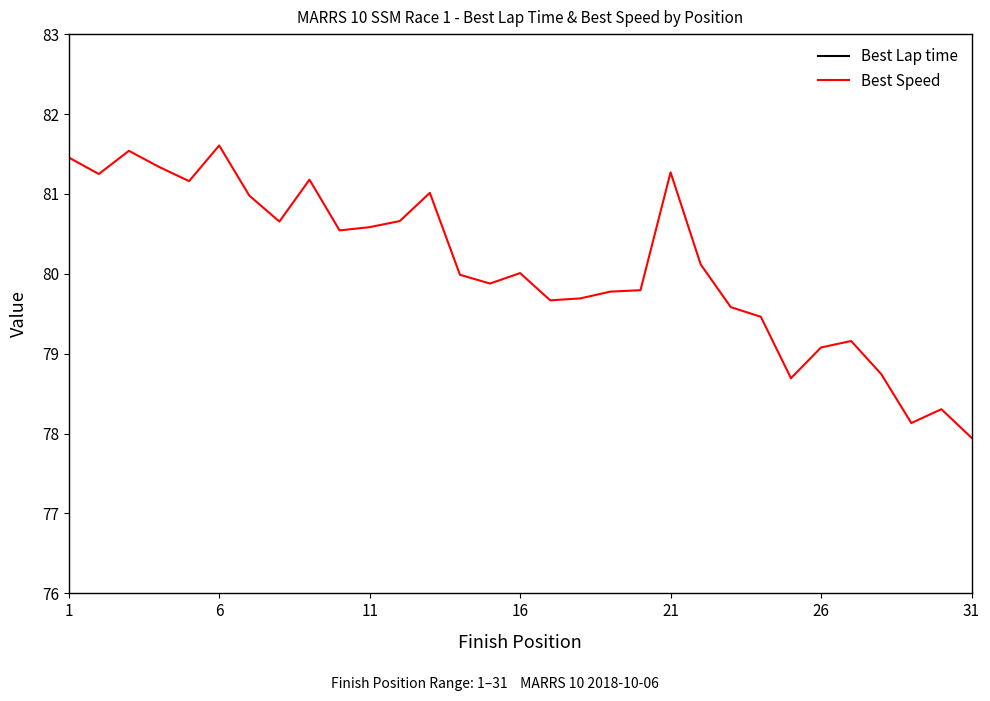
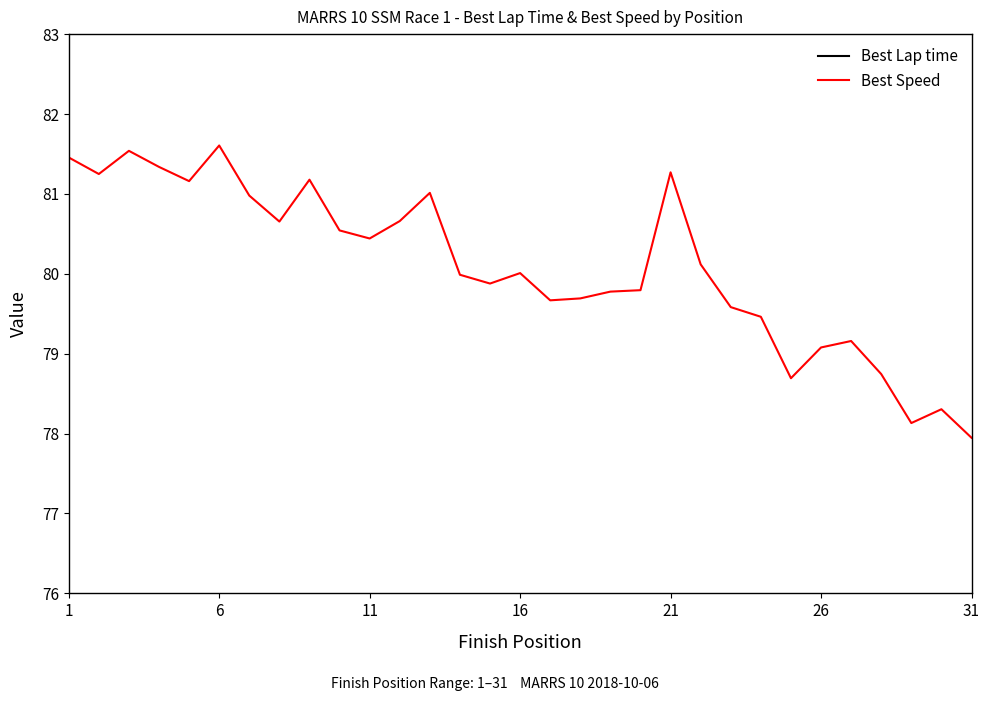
  {
    "Best Speed": {
      "1": 81.5,
      "6": 81.6,
-     "11": 80.6,
+     "11": 80.4,
      "16": 80.0,
      "21": 81.3,
      "26": 79.1,
      "31": 77.9
    }
  }
